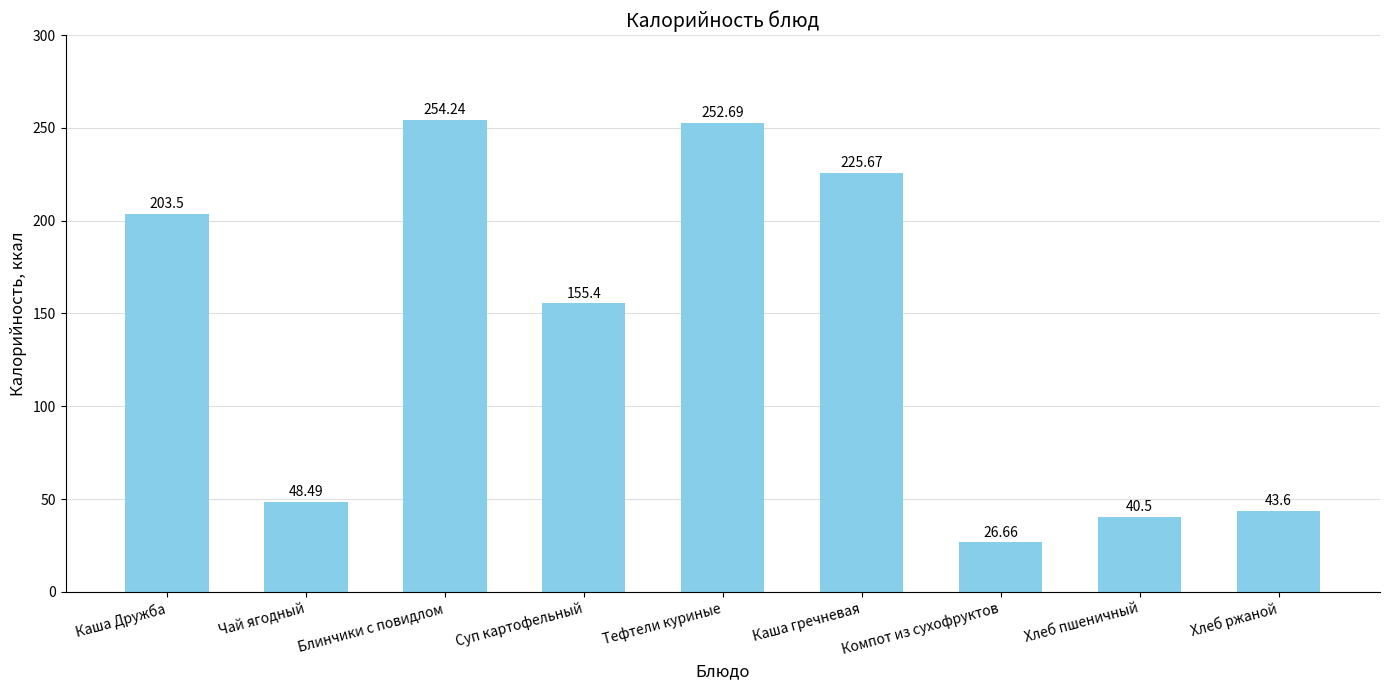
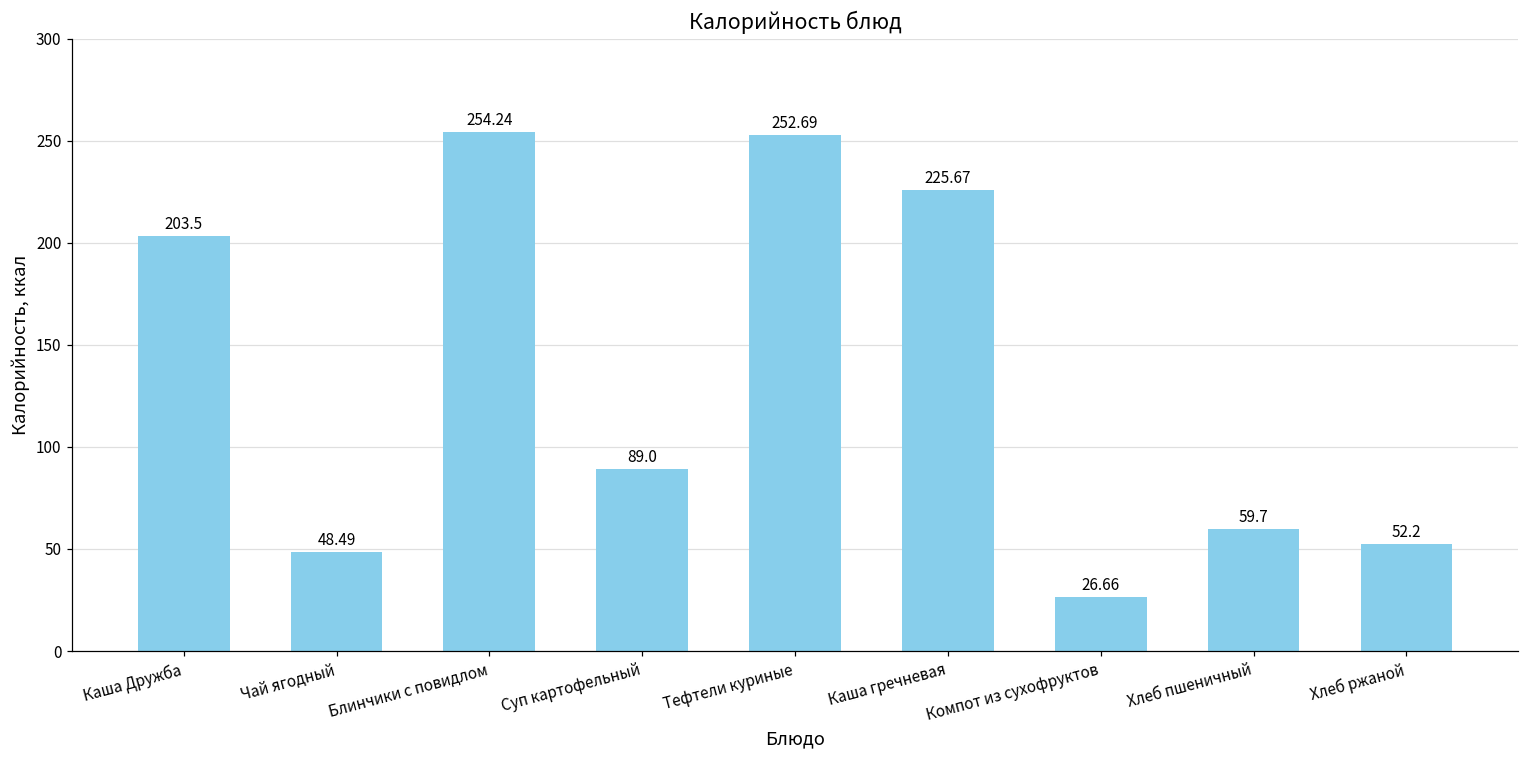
  {
    "Каша Дружба": 203.5,
    "Чай ягодный": 48.49,
    "Блинчики с повидлом": 254.24,
-   "Суп картофельный": 155.4,
+   "Суп картофельный": 89.0,
    "Тефтели куриные": 252.69,
    "Каша гречневая": 225.67,
    "Компот из сухофруктов": 26.66,
-   "Хлеб пшеничный": 40.5,
-   "Хлеб ржаной": 43.6
+   "Хлеб пшеничный": 59.7,
+   "Хлеб ржаной": 52.2
  }
